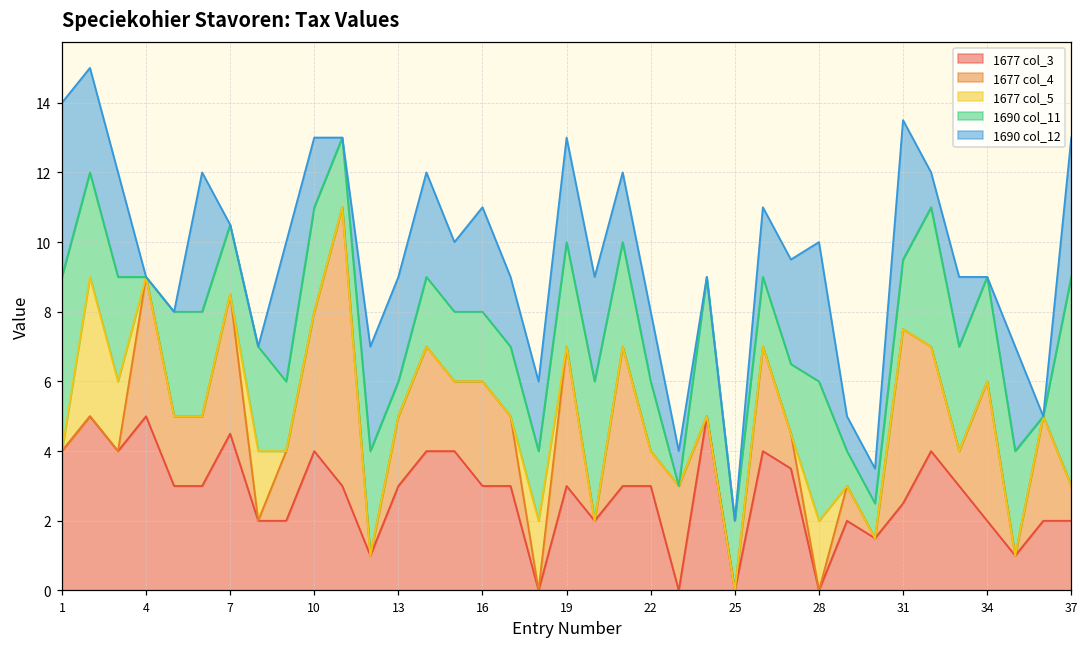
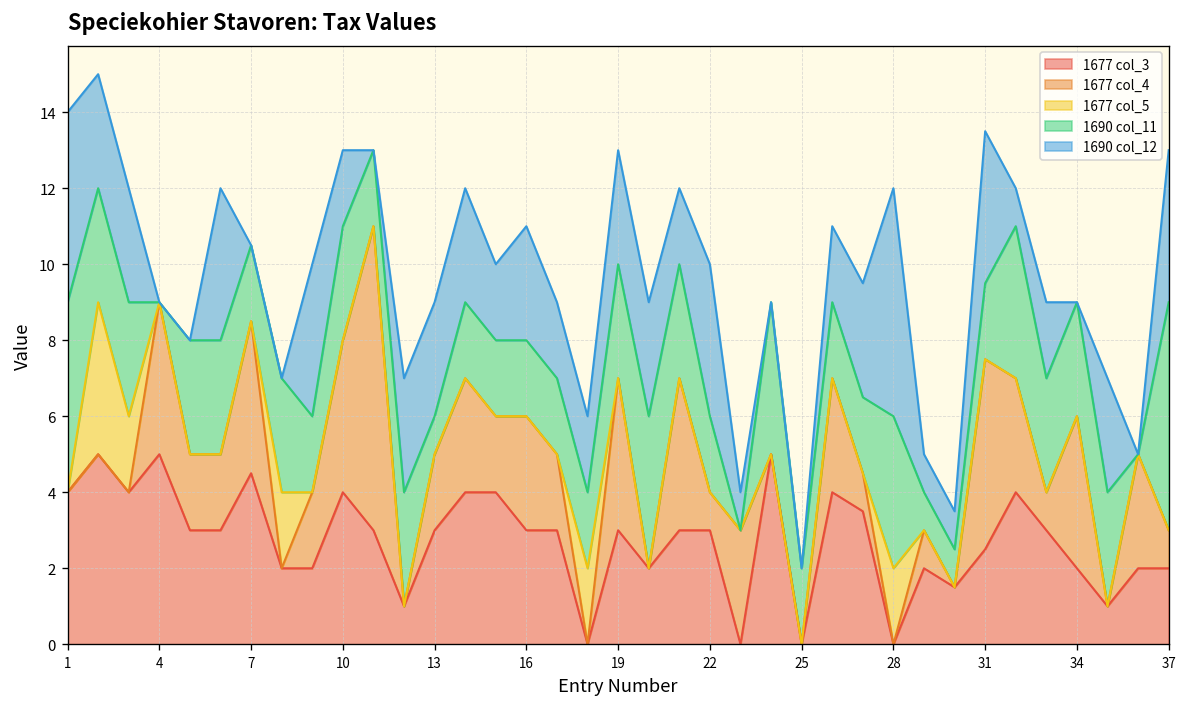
  {
    "1690 col_11": {
      "1": 5,
      "10": 3,
      "13": 1,
      "16": 2,
      "19": 3,
      "22": 2,
      "28": 4,
      "31": 2,
      "37": 6
    },
    "1690 col_12": {
      "1": 5,
      "10": 2,
      "13": 3,
      "16": 3,
      "19": 3,
-     "22": 2,
-     "28": 4,
+     "22": 4,
+     "28": 6,
      "31": 4,
      "37": 4
    }
  }
